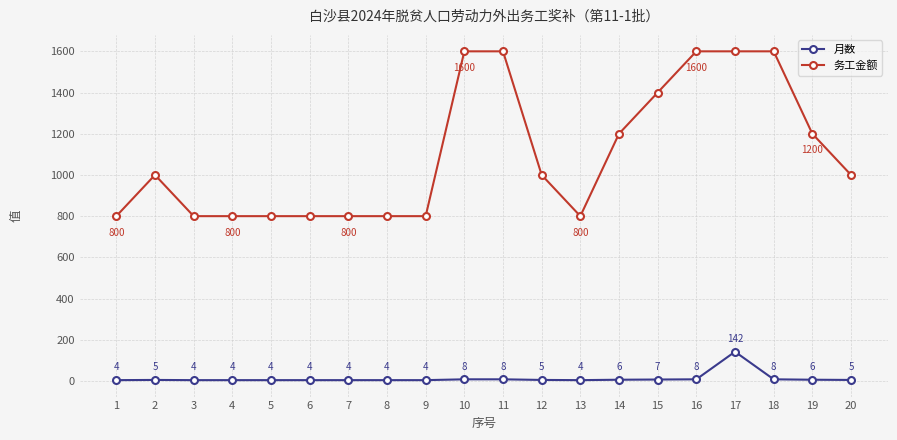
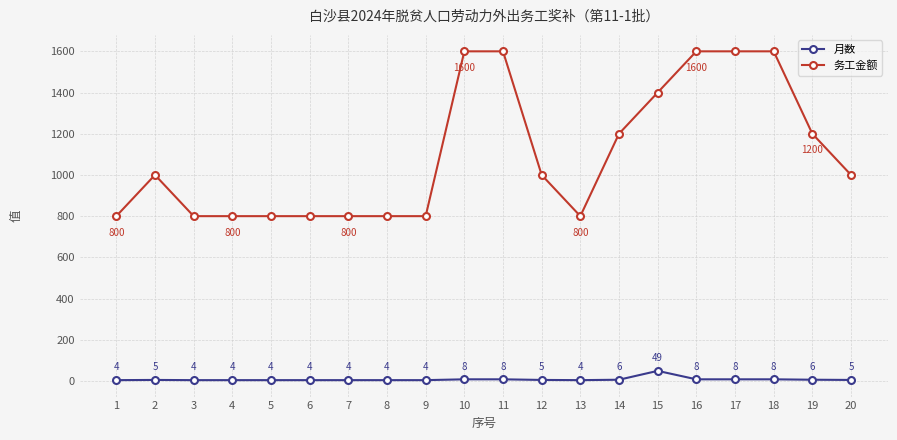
  {
    "月数": {
      "1": 4,
      "2": 5,
      "3": 4,
      "4": 4,
      "5": 4,
      "6": 4,
      "7": 4,
      "8": 4,
      "9": 4,
      "10": 8,
      "11": 8,
      "12": 5,
      "13": 4,
      "14": 6,
-     "15": 7,
+     "15": 49,
      "16": 8,
-     "17": 142,
+     "17": 8,
      "18": 8,
      "19": 6,
      "20": 5
    },
    "务工金额": {
      "1": 800,
      "4": 800,
      "7": 800,
      "10": 1600,
      "13": 800,
      "16": 1600,
      "19": 1200
    }
  }
